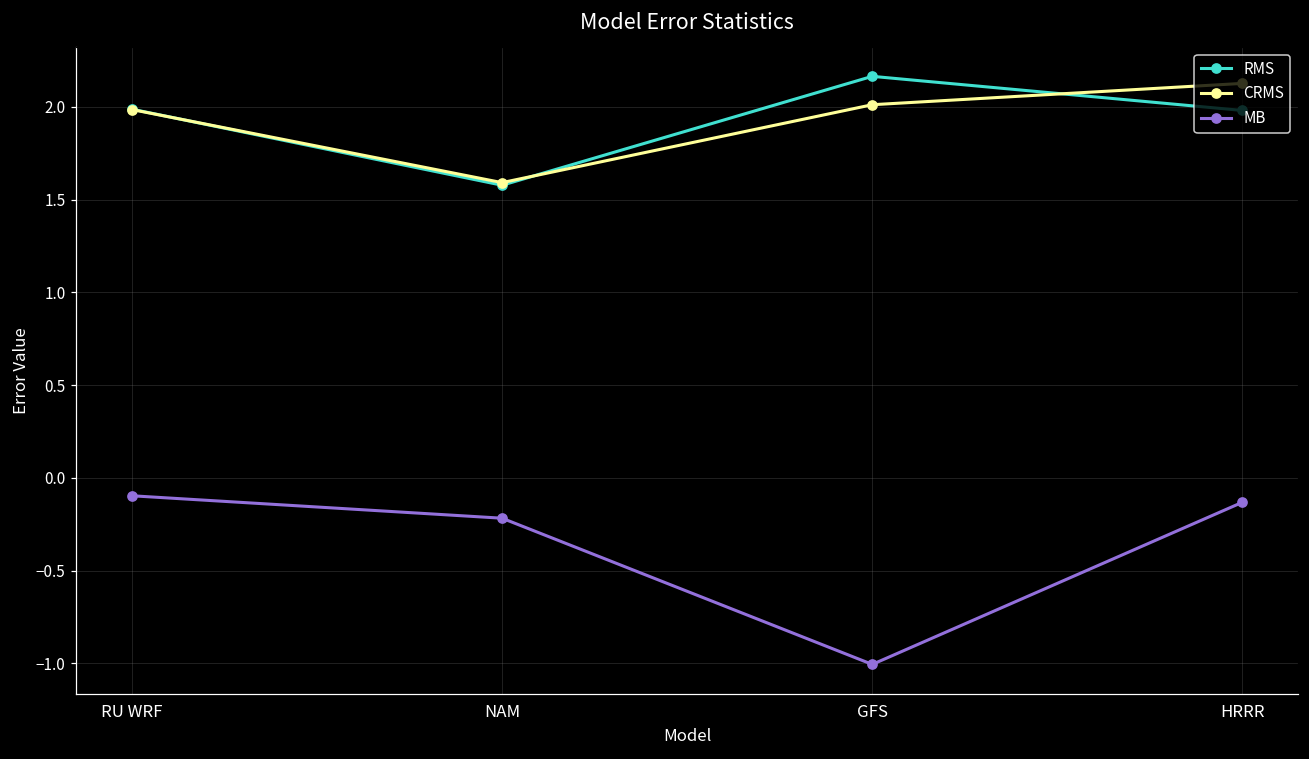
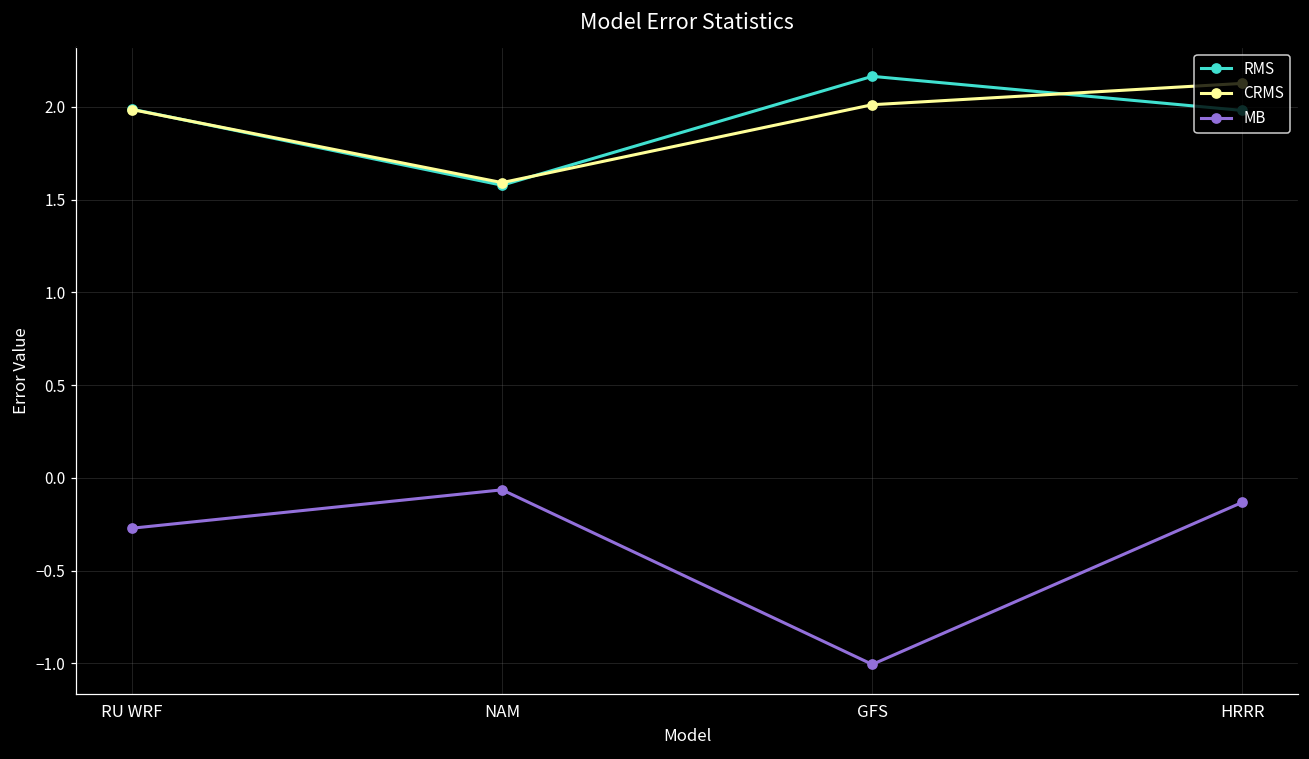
  {
    "RMS": {
      "GFS": 2.16
    },
    "CRMS": {
      "GFS": 2.01
    },
    "MB": {
-     "RU WRF": -0.10,
-     "NAM": -0.22,
+     "RU WRF": -0.27,
+     "NAM": -0.07,
      "GFS": -1.01,
      "HRRR": -0.13
    }
  }
